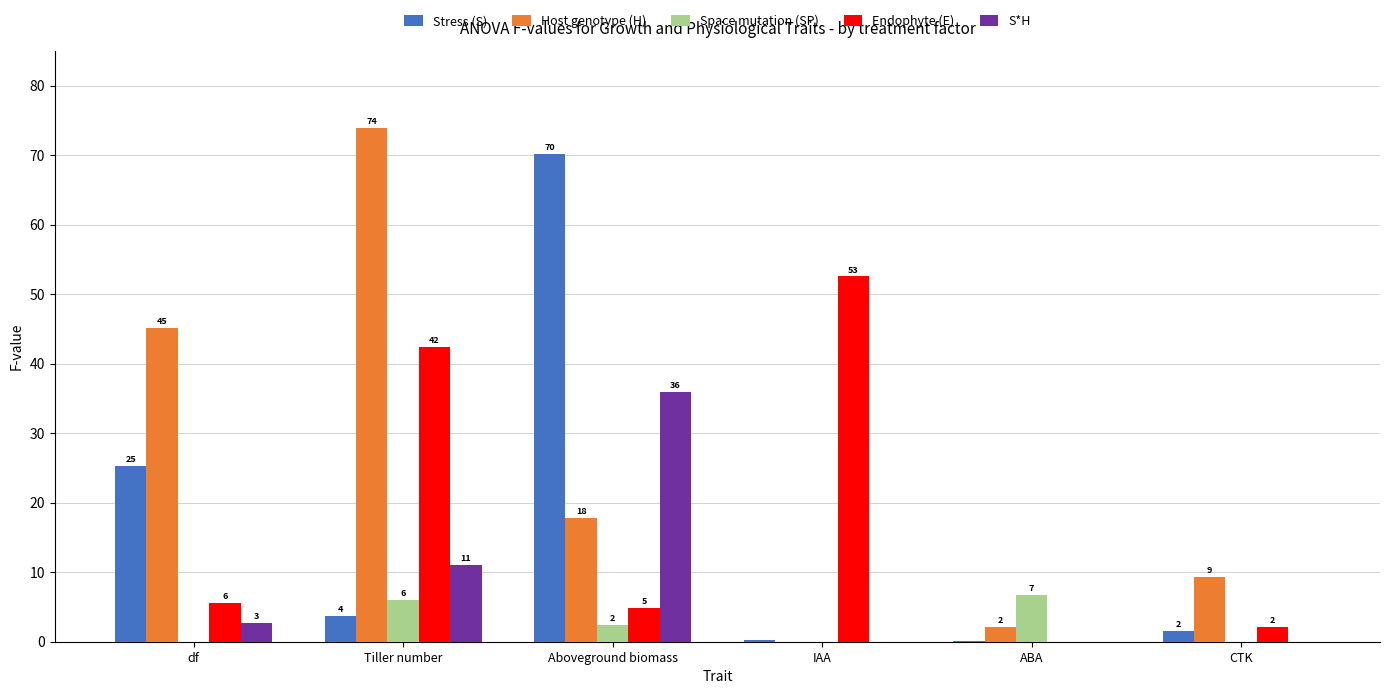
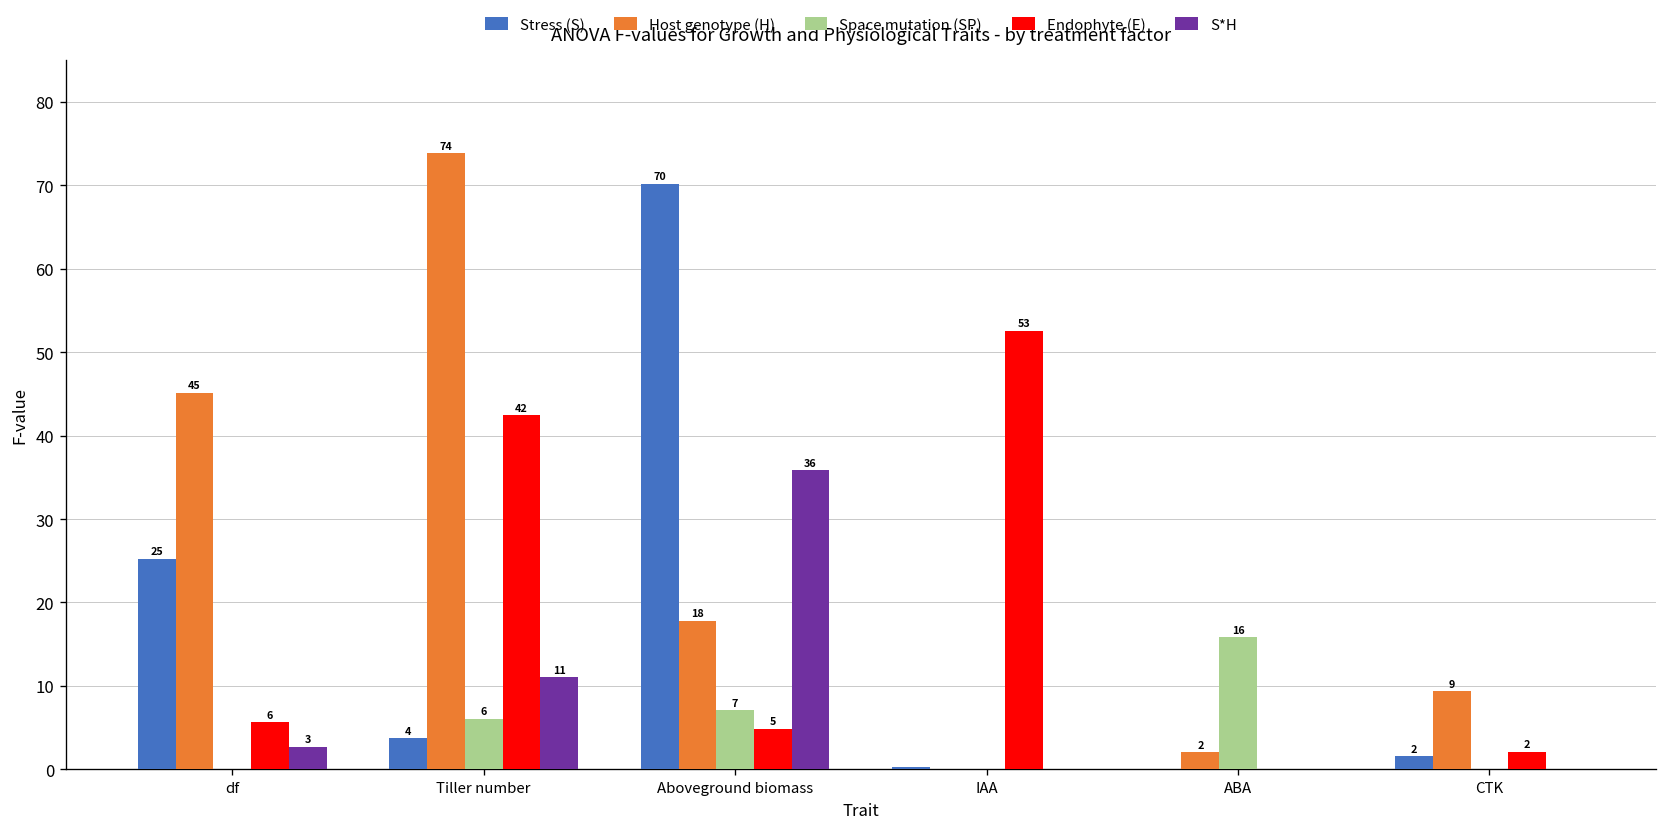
  {
    "Stress (S)": {
      "df": 25,
      "Tiller number": 4,
      "Aboveground biomass": 70,
      "CTK": 2
    },
    "Host genotype (H)": {
      "df": 45,
      "Tiller number": 74,
      "Aboveground biomass": 18,
      "ABA": 2,
      "CTK": 9
    },
    "Space mutation (SP)": {
      "Tiller number": 6,
-     "Aboveground biomass": 2,
-     "ABA": 7
+     "Aboveground biomass": 7,
+     "ABA": 16
    },
    "Endophyte (E)": {
      "df": 6,
      "Tiller number": 42,
      "Aboveground biomass": 5,
      "IAA": 53,
      "CTK": 2
    },
    "S*H": {
      "df": 3,
      "Tiller number": 11,
      "Aboveground biomass": 36
    }
  }
